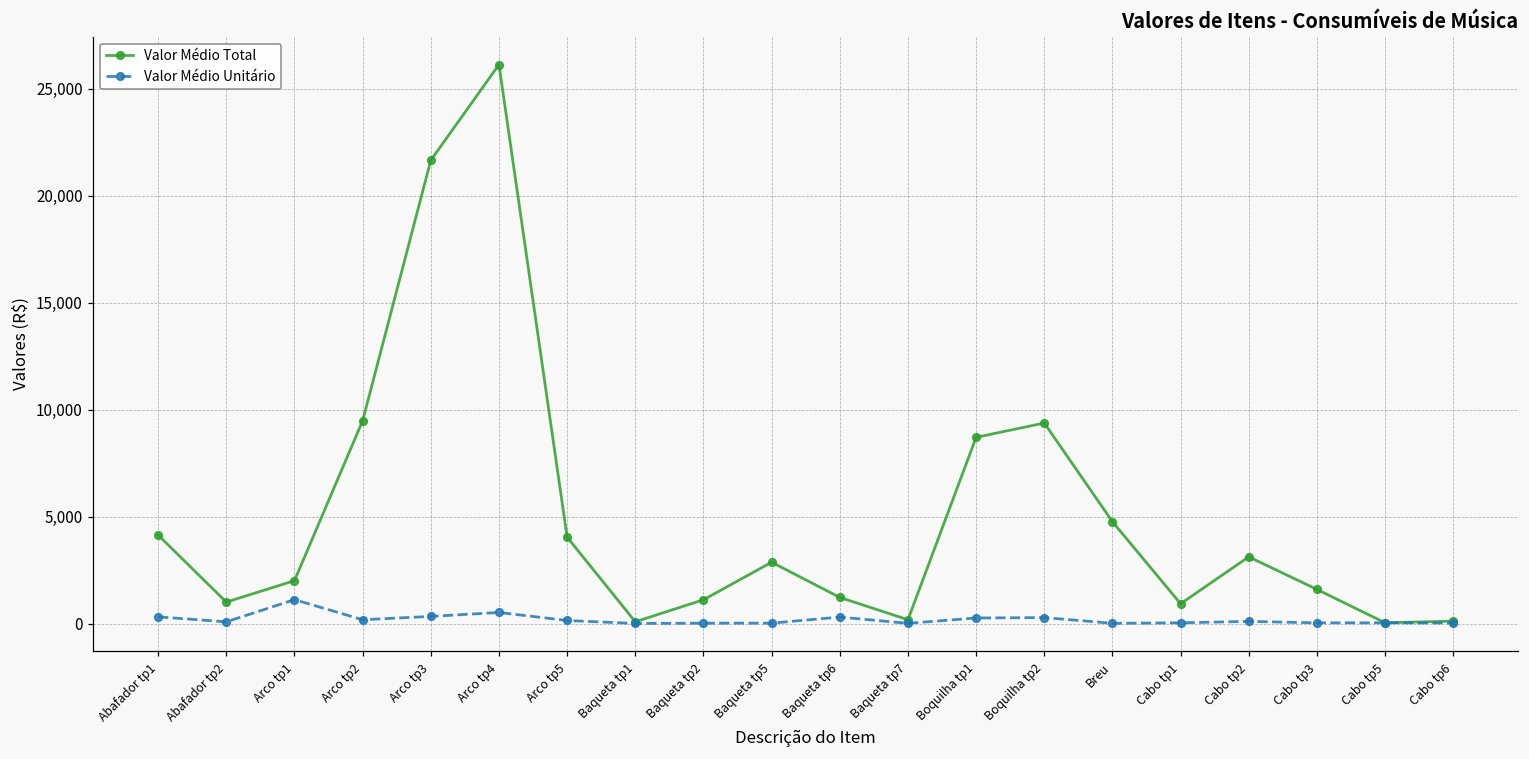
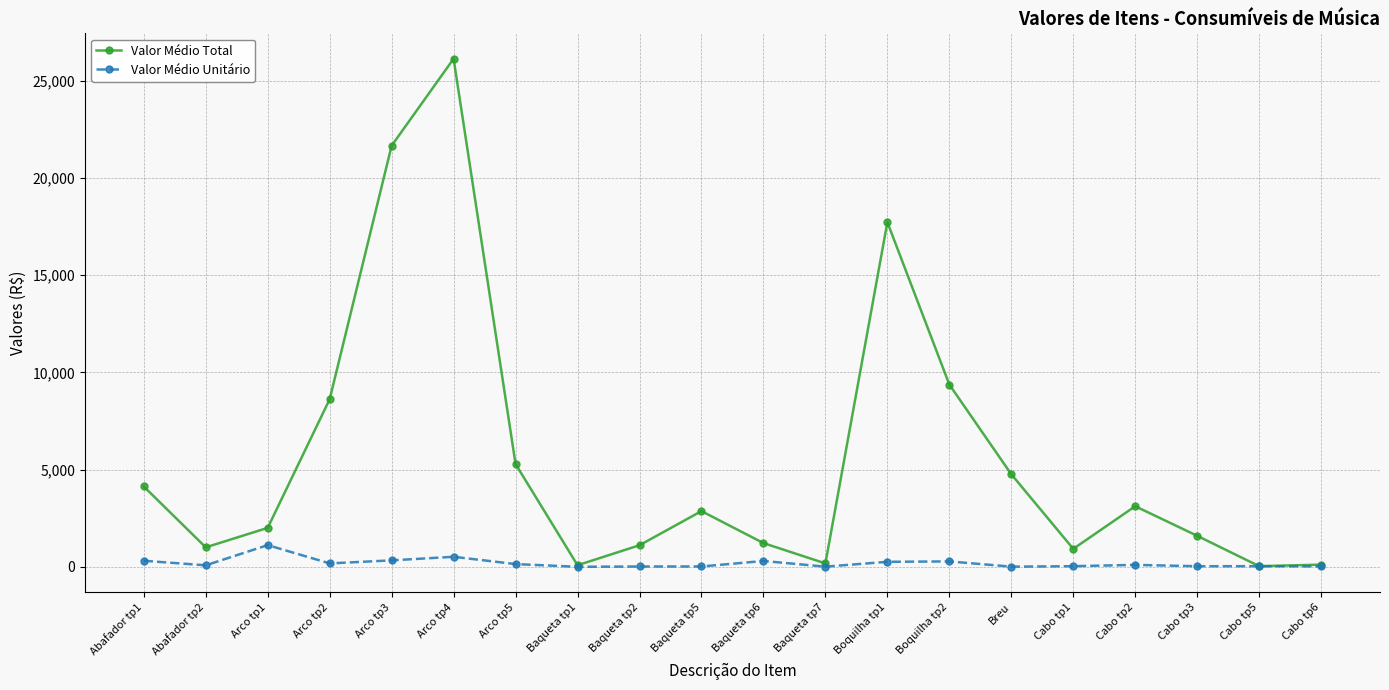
  {
    "Valor Médio Total": {
      "Abafador tp1": "4,100",
      "Abafador tp2": "1,000",
      "Arco tp1": "2,000",
-     "Arco tp2": "9,500",
+     "Arco tp2": "8,600",
      "Arco tp3": "21,700",
      "Arco tp4": "26,100",
-     "Arco tp5": "4,000",
+     "Arco tp5": "5,300",
      "Baqueta tp2": "1,100",
      "Baqueta tp5": "2,900",
      "Baqueta tp6": "1,200",
      "Baqueta tp7": "200",
-     "Boquilha tp1": "8,700",
+     "Boquilha tp1": "17,700",
      "Boquilha tp2": "9,400",
      "Breu": "4,800",
      "Cabo tp1": "900",
      "Cabo tp2": "3,100",
      "Cabo tp3": "1,600"
    },
    "Valor Médio Unitário": {
      "Abafador tp1": "300",
      "Abafador tp2": "100",
      "Arco tp1": "1,100",
      "Arco tp2": "200",
      "Arco tp3": "300",
      "Arco tp4": "500",
      "Arco tp5": "100",
      "Baqueta tp2": "0",
      "Baqueta tp5": "0",
      "Baqueta tp6": "300",
      "Baqueta tp7": "0",
      "Boquilha tp1": "300",
      "Boquilha tp2": "300",
      "Breu": "0",
      "Cabo tp1": "0",
      "Cabo tp2": "100",
      "Cabo tp3": "0"
    }
  }
